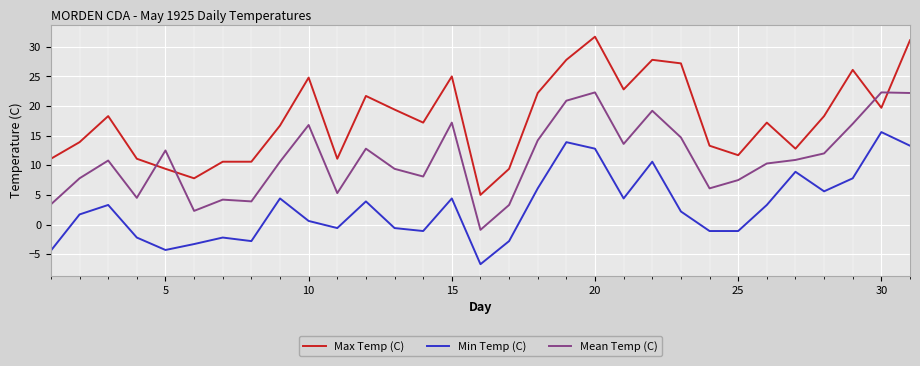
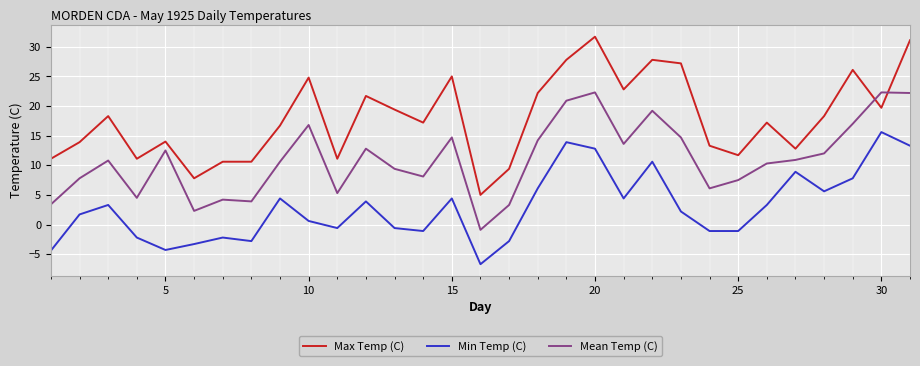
  {
    "Max Temp (C)": {
-     "5": 9,
+     "5": 14,
      "10": 25,
      "15": 25,
      "20": 32,
      "25": 12,
      "30": 20
    },
    "Min Temp (C)": {
      "5": -4,
      "10": 1,
      "15": 4,
      "20": 13,
      "25": -1,
      "30": 16
    },
    "Mean Temp (C)": {
      "5": 13,
      "10": 17,
-     "15": 17,
+     "15": 15,
      "20": 22,
      "25": 8,
      "30": 22
    }
  }
